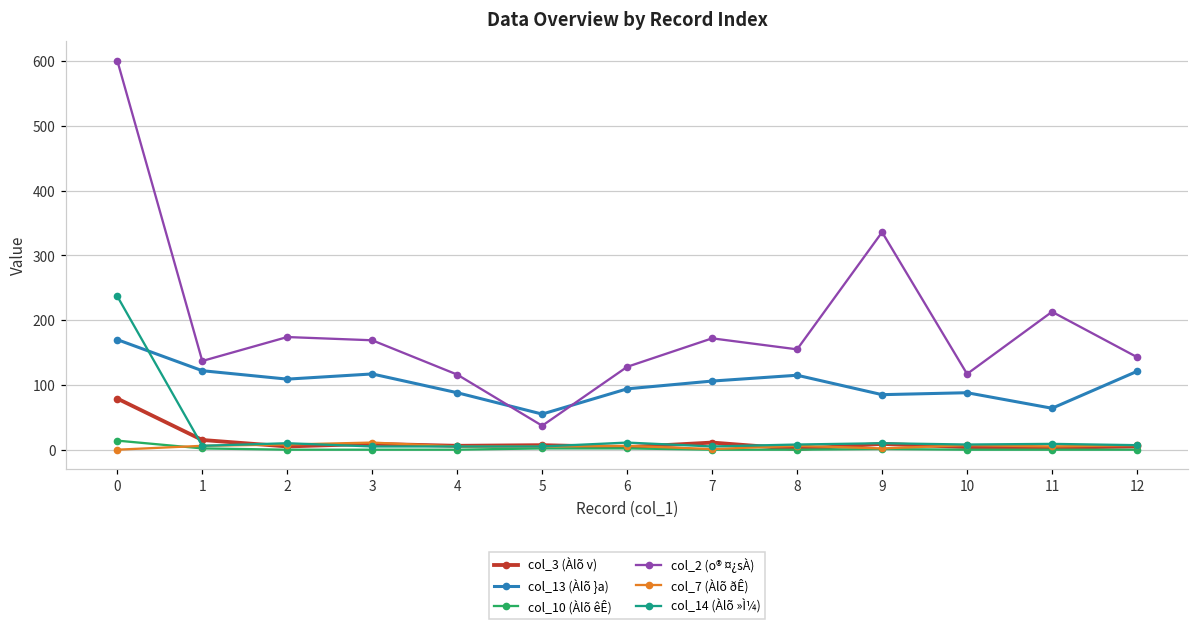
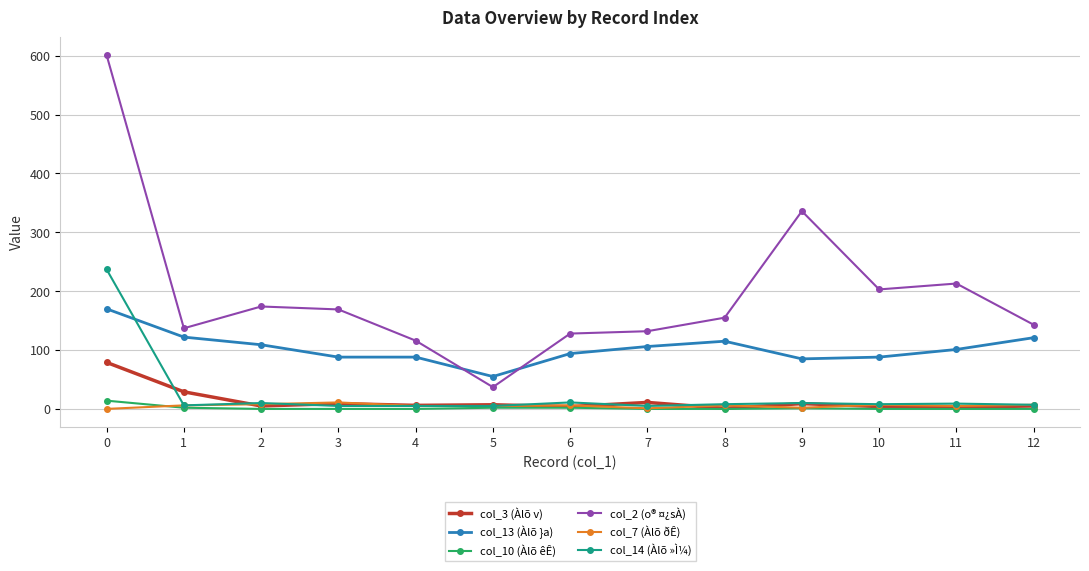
  {
    "col_3 (Àlõ v)": {
      "0": 80,
-     "1": 20,
+     "1": 30,
      "7": 10
    },
    "col_13 (Àlõ }a)": {
      "0": 170,
      "1": 120,
      "2": 110,
-     "3": 120,
+     "3": 90,
      "4": 90,
      "5": 60,
      "6": 90,
      "7": 110,
      "8": 120,
      "9": 90,
      "10": 90,
-     "11": 60,
+     "11": 100,
      "12": 120
    },
    "col_2 (o® ¤¿sÀ)": {
      "0": 600,
      "1": 140,
      "2": 170,
      "3": 170,
      "4": 120,
      "5": 40,
      "6": 130,
-     "7": 170,
+     "7": 130,
      "8": 160,
      "9": 340,
-     "10": 120,
+     "10": 200,
      "11": 210,
      "12": 140
    },
    "col_7 (Àlõ ðÊ)": {
      "0": 0
    }
  }
